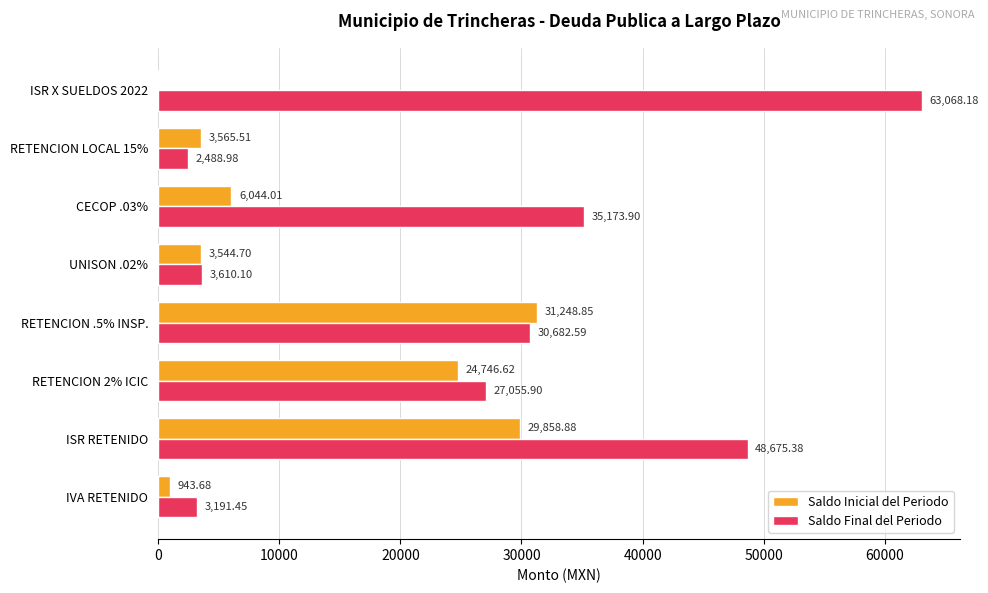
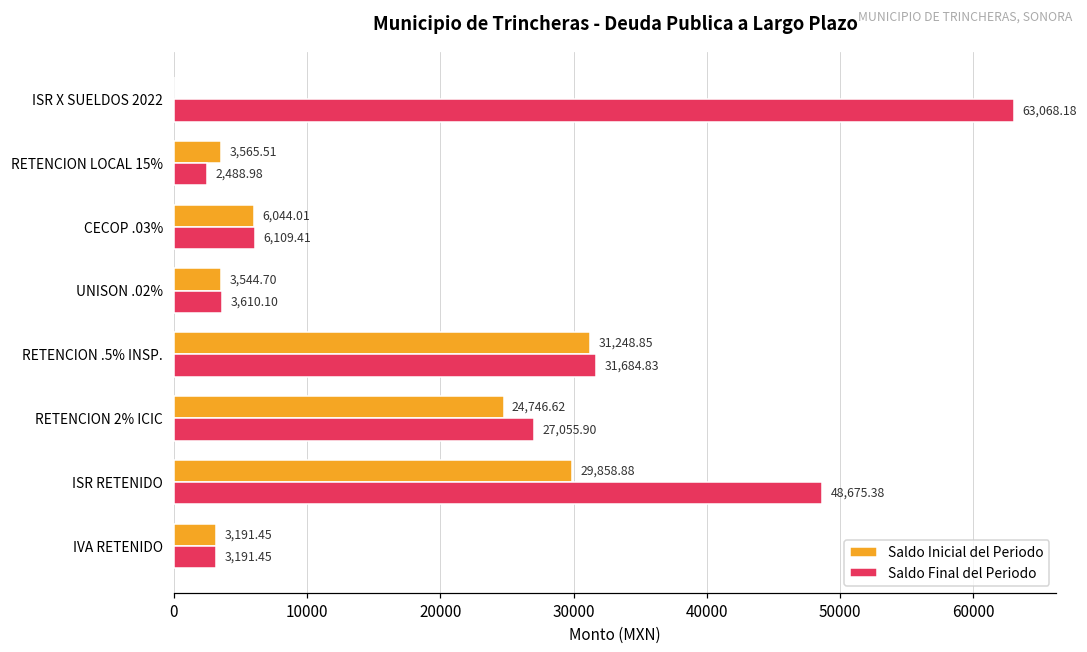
  {
    "Saldo Inicial del Periodo": {
      "RETENCION LOCAL 15%": "3,565.51",
      "CECOP .03%": "6,044.01",
      "UNISON .02%": "3,544.70",
      "RETENCION .5% INSP.": "31,248.85",
      "RETENCION 2% ICIC": "24,746.62",
      "ISR RETENIDO": "29,858.88",
-     "IVA RETENIDO": "943.68"
+     "IVA RETENIDO": "3,191.45"
    },
    "Saldo Final del Periodo": {
      "ISR X SUELDOS 2022": "63,068.18",
      "RETENCION LOCAL 15%": "2,488.98",
-     "CECOP .03%": "35,173.90",
+     "CECOP .03%": "6,109.41",
      "UNISON .02%": "3,610.10",
-     "RETENCION .5% INSP.": "30,682.59",
+     "RETENCION .5% INSP.": "31,684.83",
      "RETENCION 2% ICIC": "27,055.90",
      "ISR RETENIDO": "48,675.38",
      "IVA RETENIDO": "3,191.45"
    }
  }
